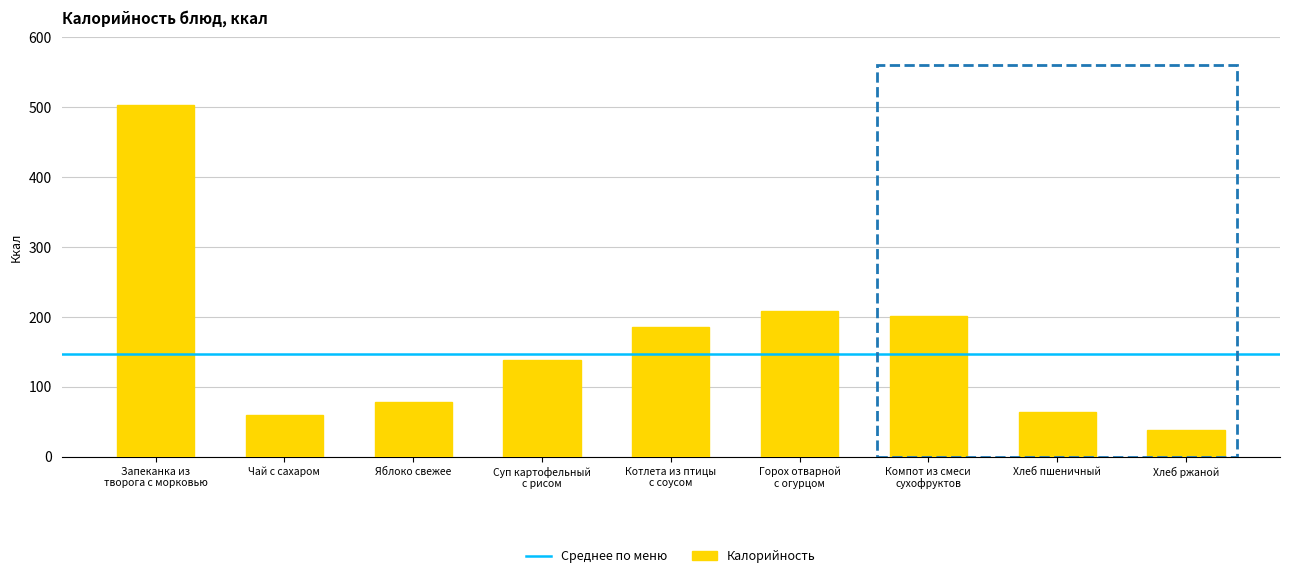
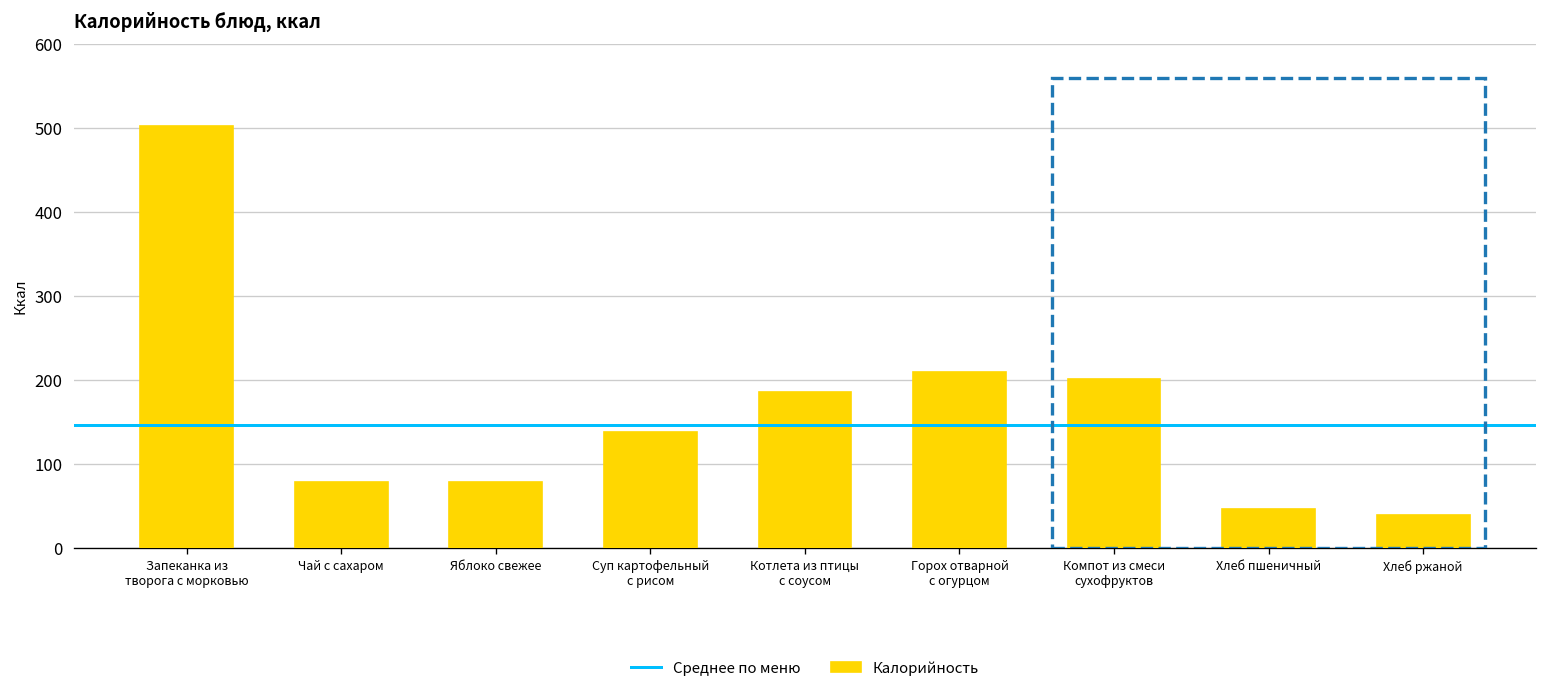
  {
    "Запеканка из творога с морковью": 500,
-   "Чай с сахаром": 60,
+   "Чай с сахаром": 80,
    "Яблоко свежее": 80,
    "Суп картофельный с рисом": 140,
    "Котлета из птицы с соусом": 190,
    "Горох отварной с огурцом": 210,
    "Компот из смеси сухофруктов": 200,
-   "Хлеб пшеничный": 60,
+   "Хлеб пшеничный": 50,
    "Хлеб ржаной": 40
  }
